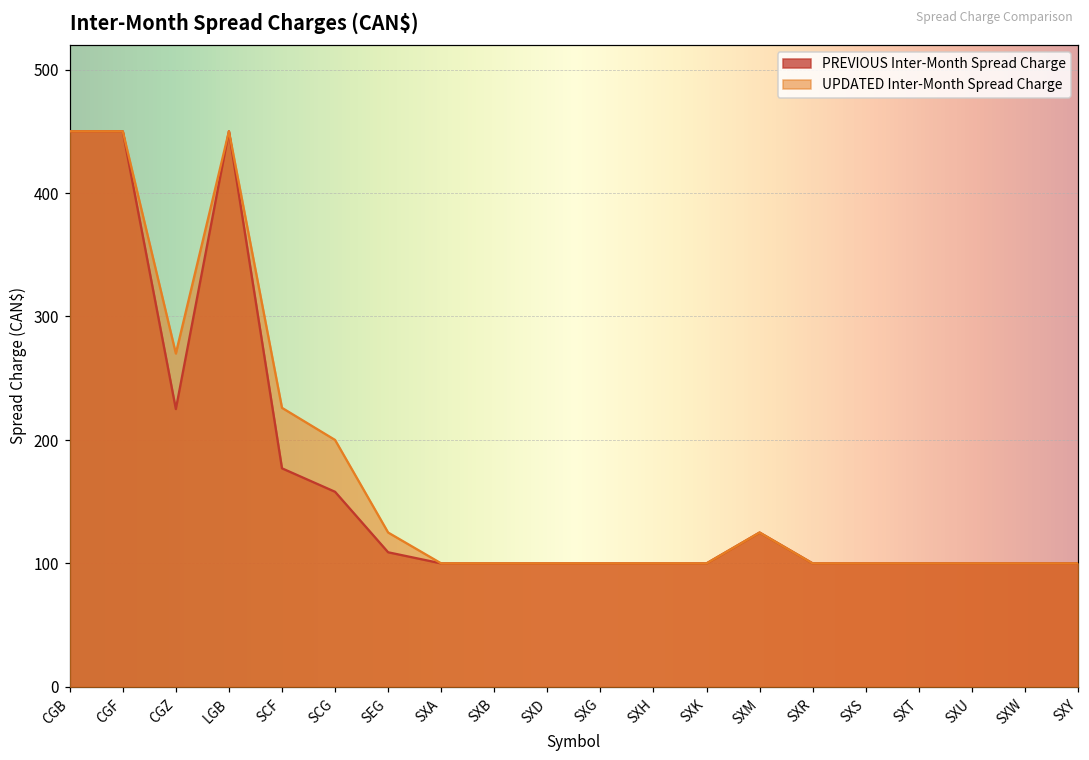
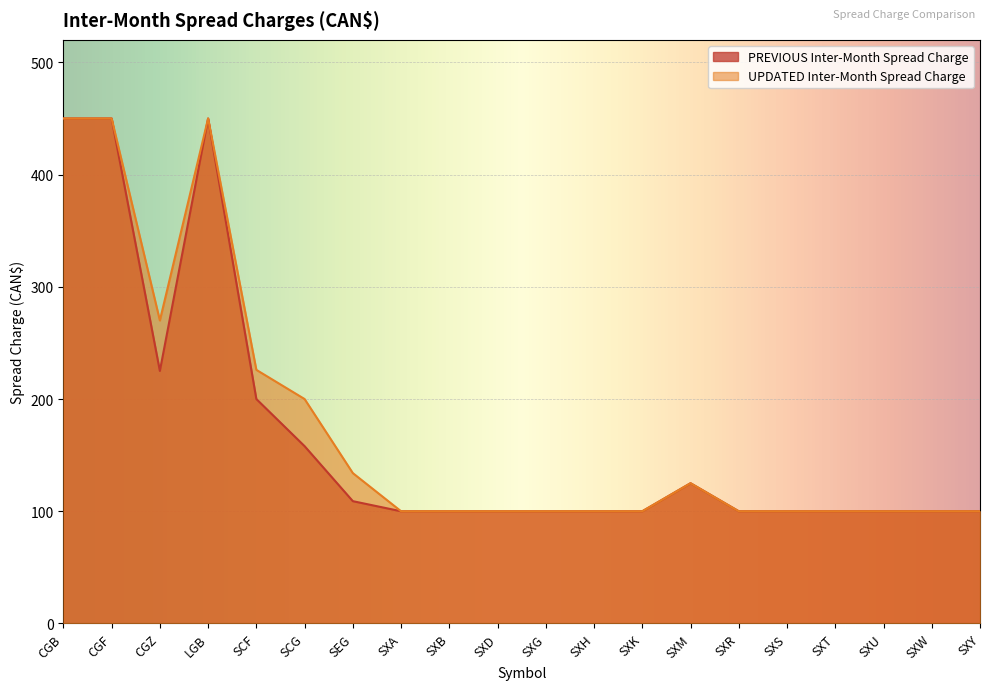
  {
    "PREVIOUS Inter-Month Spread Charge": {
      "CGZ": 225,
-     "SCF": 177,
+     "SCF": 200,
      "SCG": 158,
      "SEG": 109
    },
    "UPDATED Inter-Month Spread Charge": {
      "CGZ": 270,
      "SCF": 226,
      "SCG": 200,
-     "SEG": 125
+     "SEG": 134
    }
  }
